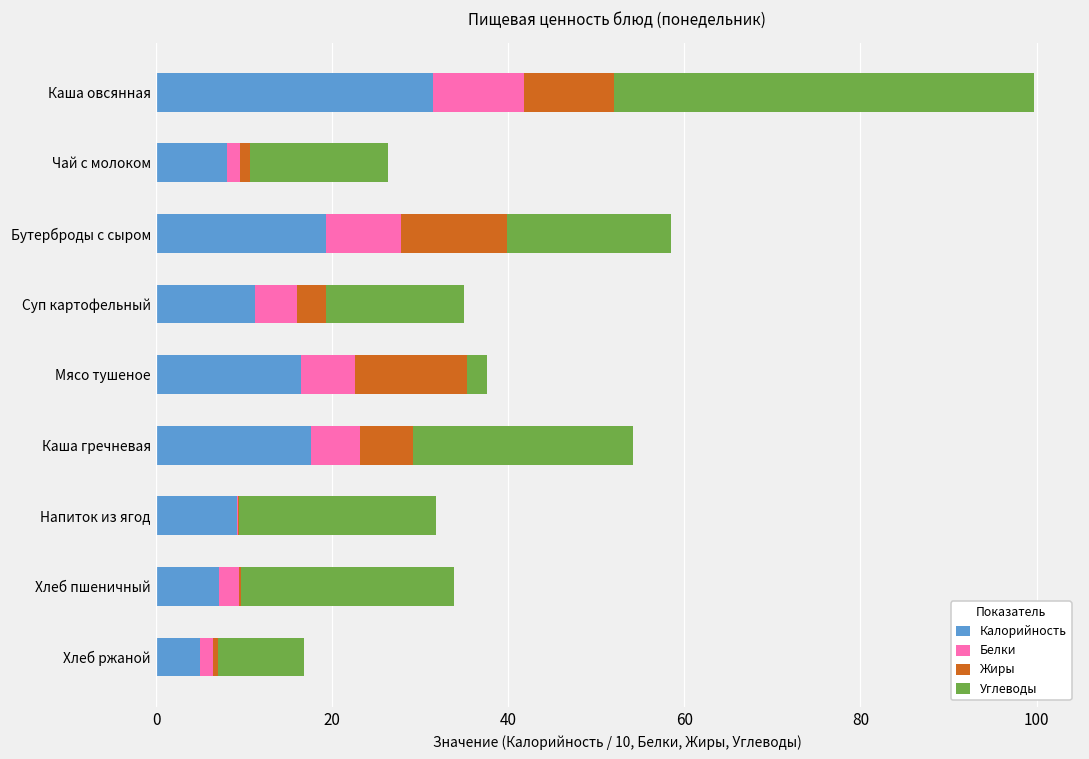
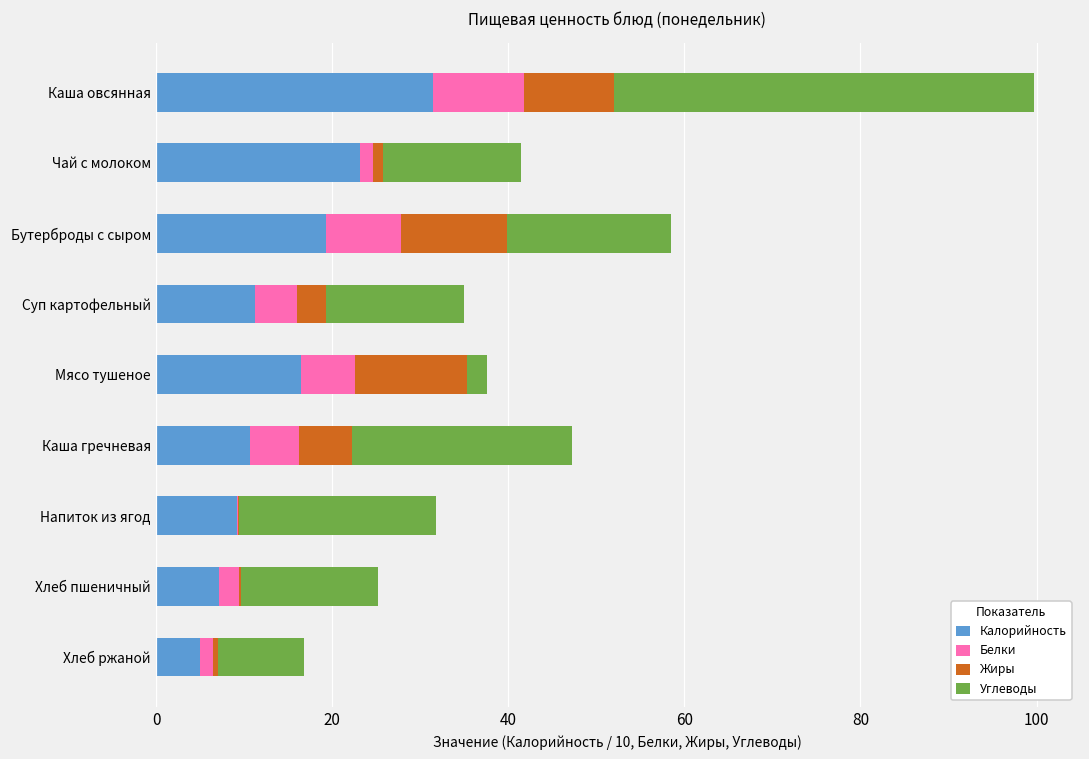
  {
    "Калорийность": {
      "Каша овсянная": 31,
-     "Чай с молоком": 8,
+     "Чай с молоком": 23,
      "Бутерброды с сыром": 19,
      "Суп картофельный": 11,
      "Мясо тушеное": 17,
-     "Каша гречневая": 18,
+     "Каша гречневая": 11,
      "Напиток из ягод": 9,
      "Хлеб пшеничный": 7,
      "Хлеб ржаной": 5
    },
    "Белки": {
      "Каша овсянная": 10,
      "Чай с молоком": 1,
      "Бутерброды с сыром": 9,
      "Суп картофельный": 5,
      "Мясо тушеное": 6,
      "Каша гречневая": 6,
      "Хлеб пшеничный": 2,
      "Хлеб ржаной": 2
    },
    "Жиры": {
      "Каша овсянная": 10,
      "Чай с молоком": 1,
      "Бутерброды с сыром": 12,
      "Суп картофельный": 3,
      "Мясо тушеное": 13,
      "Каша гречневая": 6,
      "Хлеб ржаной": 1
    },
    "Углеводы": {
      "Каша овсянная": 48,
      "Чай с молоком": 16,
      "Бутерброды с сыром": 19,
      "Суп картофельный": 16,
      "Мясо тушеное": 2,
      "Каша гречневая": 25,
      "Напиток из ягод": 22,
-     "Хлеб пшеничный": 24,
+     "Хлеб пшеничный": 16,
      "Хлеб ржаной": 10
    }
  }
